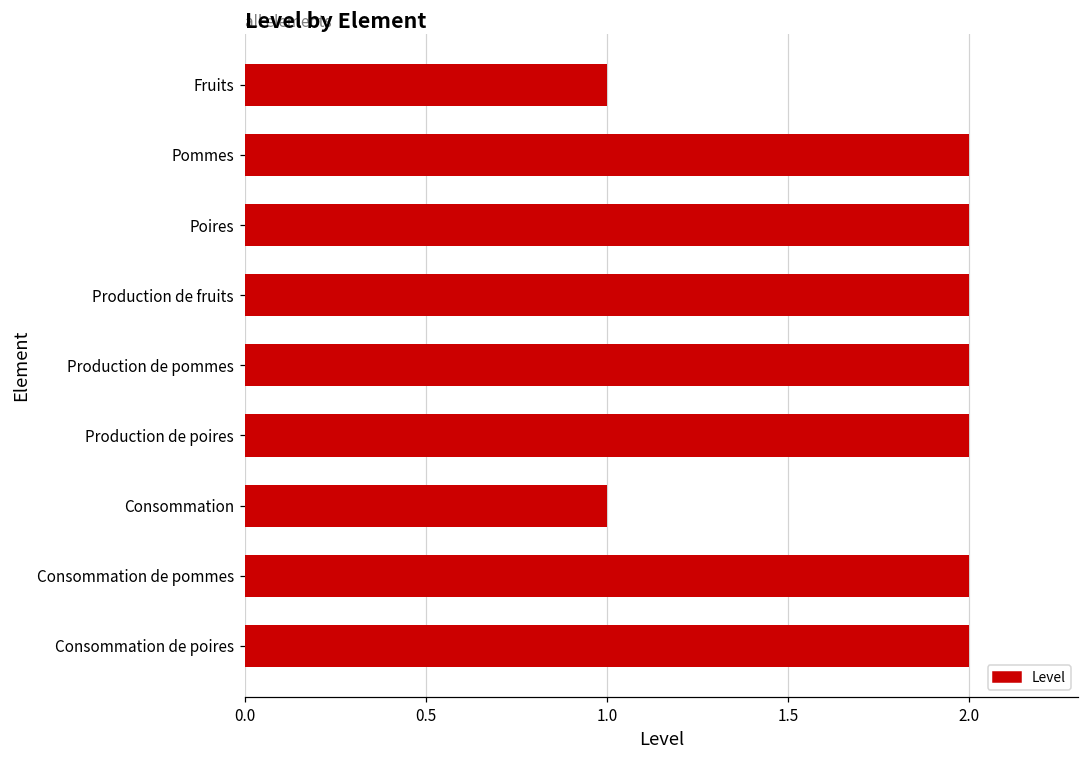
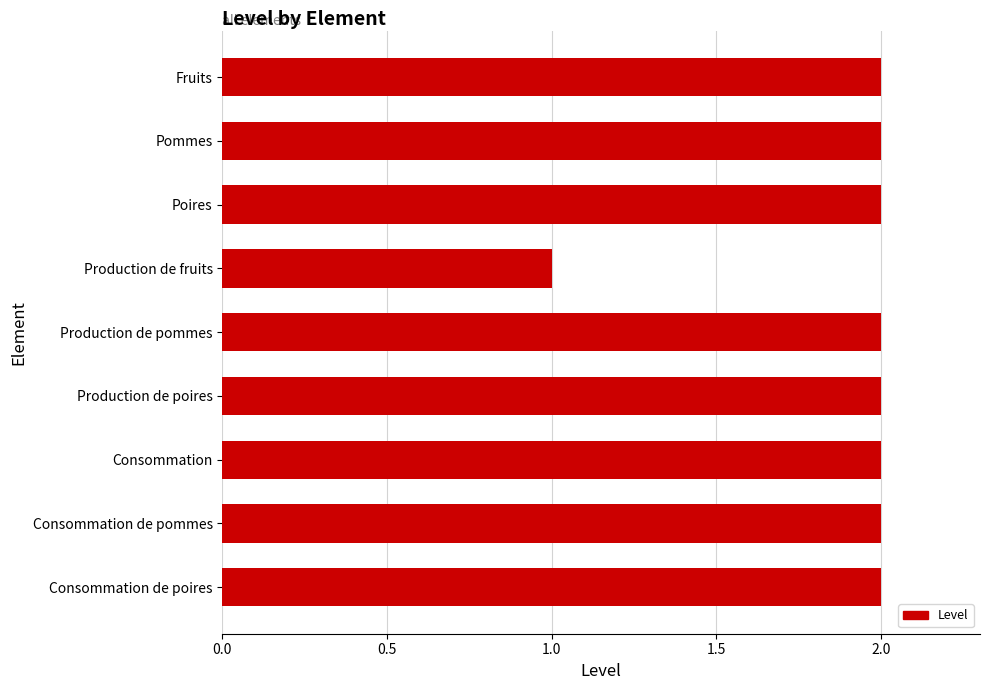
  {
-   "Fruits": 1,
+   "Fruits": 2,
    "Pommes": 2,
    "Poires": 2,
-   "Production de fruits": 2,
+   "Production de fruits": 1,
    "Production de pommes": 2,
    "Production de poires": 2,
-   "Consommation": 1,
+   "Consommation": 2,
    "Consommation de pommes": 2,
    "Consommation de poires": 2
  }
